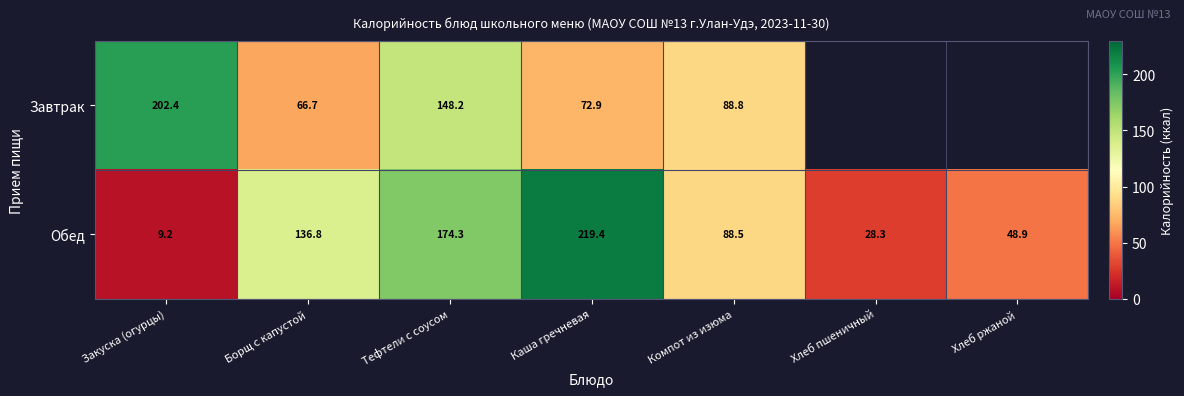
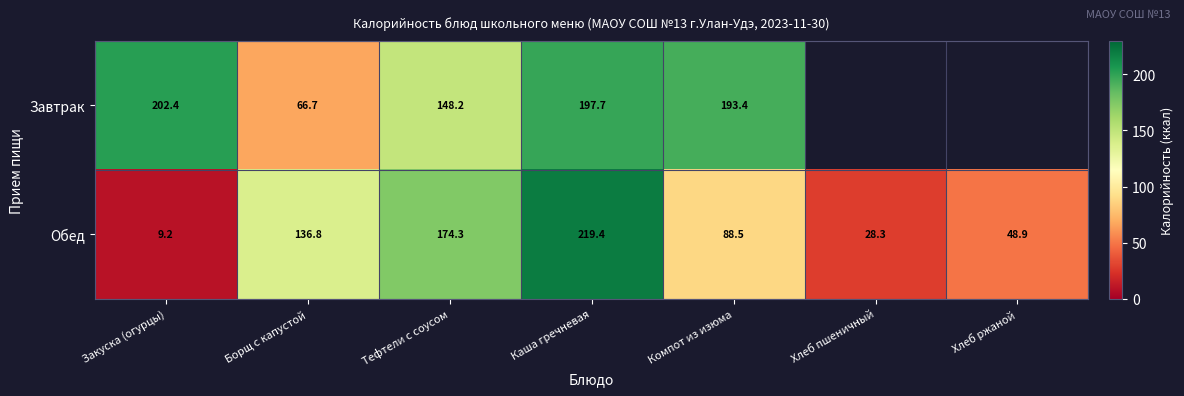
  {
    "Завтрак": {
      "Закуска (огурцы)": 202.4,
      "Борщ с капустой": 66.7,
      "Тефтели с соусом": 148.2,
-     "Каша гречневая": 72.9,
-     "Компот из изюма": 88.8
+     "Каша гречневая": 197.7,
+     "Компот из изюма": 193.4
    },
    "Обед": {
      "Закуска (огурцы)": 9.2,
      "Борщ с капустой": 136.8,
      "Тефтели с соусом": 174.3,
      "Каша гречневая": 219.4,
      "Компот из изюма": 88.5,
      "Хлеб пшеничный": 28.3,
      "Хлеб ржаной": 48.9
    }
  }
